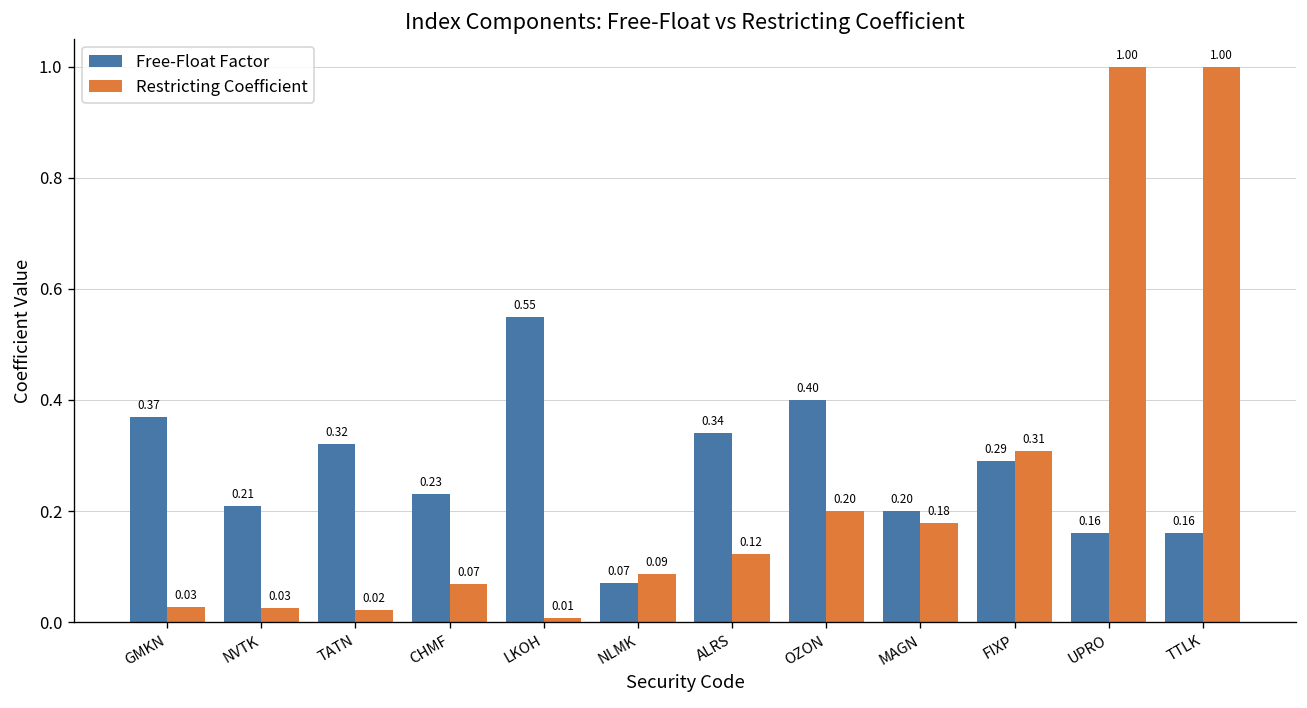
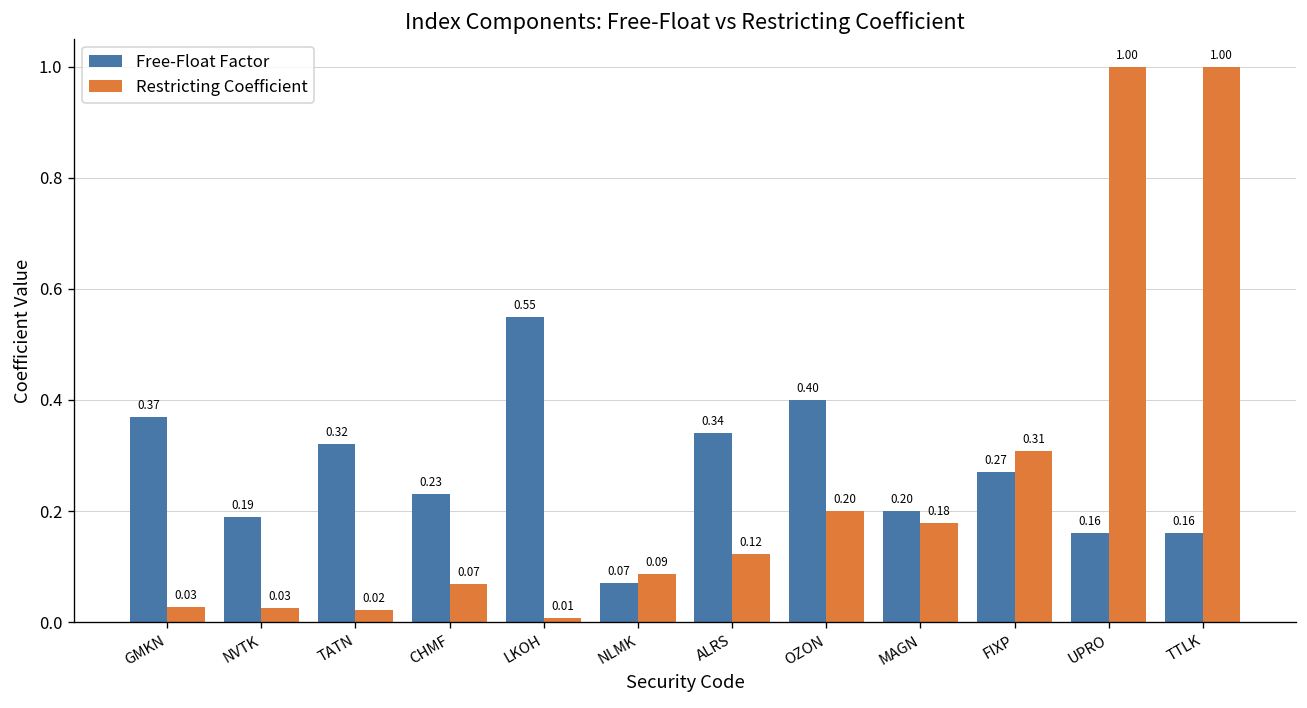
  {
    "Free-Float Factor": {
      "GMKN": 0.37,
-     "NVTK": 0.21,
+     "NVTK": 0.19,
      "TATN": 0.32,
      "CHMF": 0.23,
      "LKOH": 0.55,
      "NLMK": 0.07,
      "ALRS": 0.34,
      "OZON": 0.40,
      "MAGN": 0.20,
-     "FIXP": 0.29,
+     "FIXP": 0.27,
      "UPRO": 0.16,
      "TTLK": 0.16
    },
    "Restricting Coefficient": {
      "GMKN": 0.03,
      "NVTK": 0.03,
      "TATN": 0.02,
      "CHMF": 0.07,
      "LKOH": 0.01,
      "NLMK": 0.09,
      "ALRS": 0.12,
      "OZON": 0.20,
      "MAGN": 0.18,
      "FIXP": 0.31,
      "UPRO": 1.00,
      "TTLK": 1.00
    }
  }
